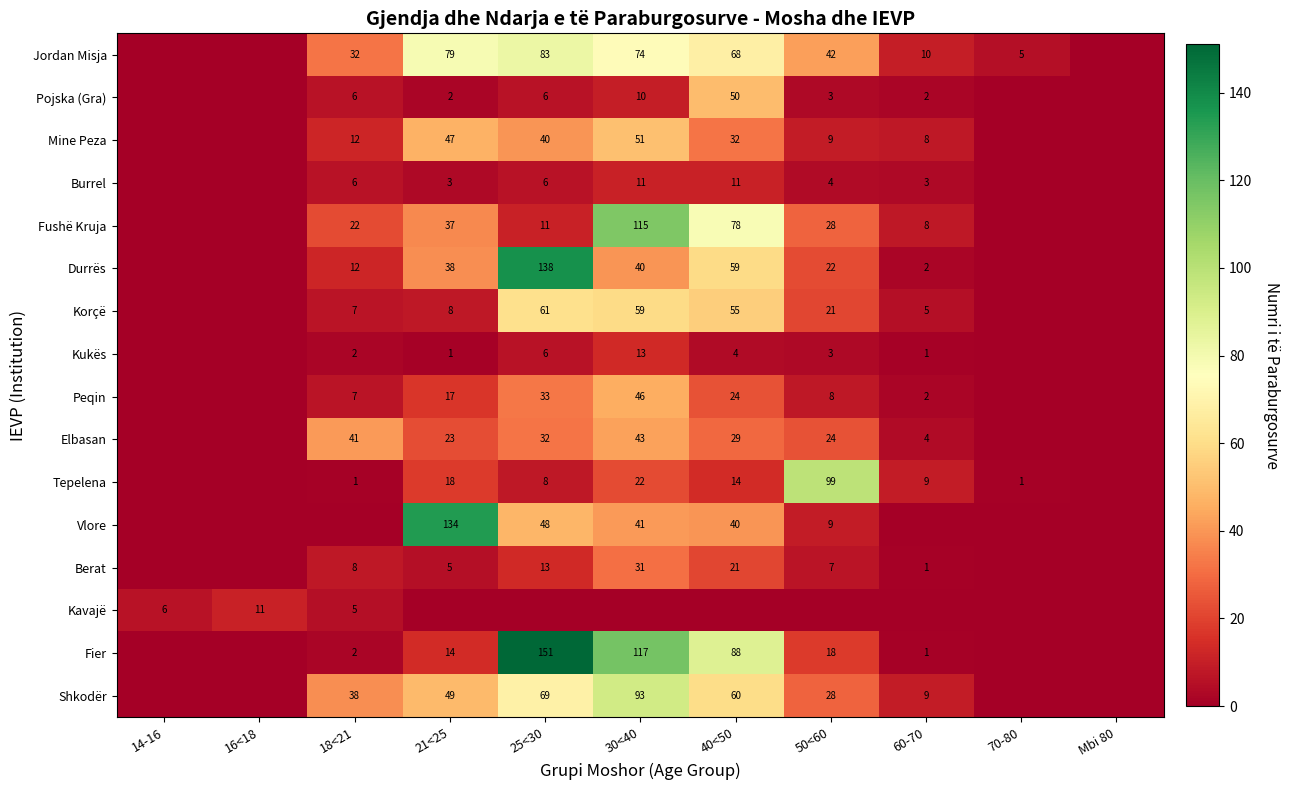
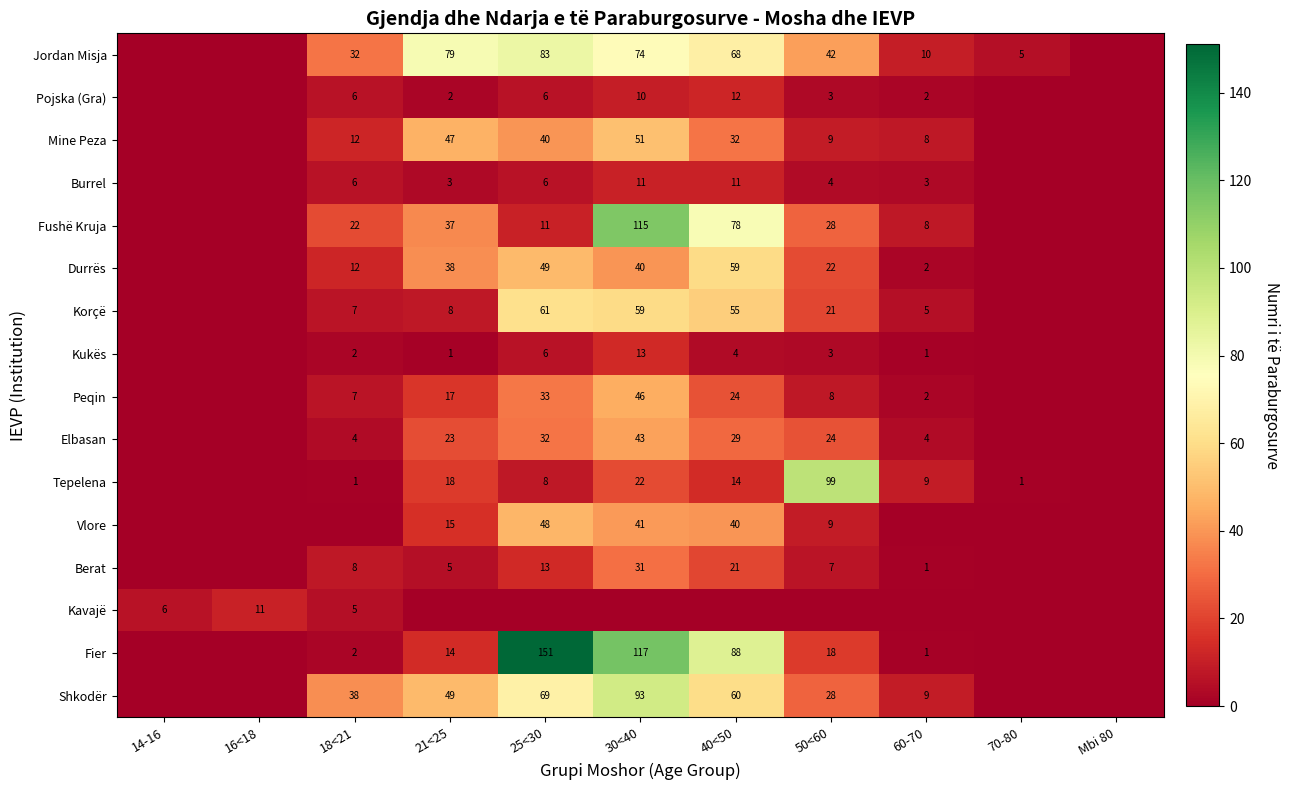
  {
    "Jordan Misja": {
      "18<21": 32,
      "21<25": 79,
      "25<30": 83,
      "30<40": 74,
      "40<50": 68,
      "50<60": 42,
      "60-70": 10,
      "70-80": 5
    },
    "Pojska (Gra)": {
      "18<21": 6,
      "21<25": 2,
      "25<30": 6,
      "30<40": 10,
-     "40<50": 50,
+     "40<50": 12,
      "50<60": 3,
      "60-70": 2
    },
    "Mine Peza": {
      "18<21": 12,
      "21<25": 47,
      "25<30": 40,
      "30<40": 51,
      "40<50": 32,
      "50<60": 9,
      "60-70": 8
    },
    "Burrel": {
      "18<21": 6,
      "21<25": 3,
      "25<30": 6,
      "30<40": 11,
      "40<50": 11,
      "50<60": 4,
      "60-70": 3
    },
    "Fushë Kruja": {
      "18<21": 22,
      "21<25": 37,
      "25<30": 11,
      "30<40": 115,
      "40<50": 78,
      "50<60": 28,
      "60-70": 8
    },
    "Durrës": {
      "18<21": 12,
      "21<25": 38,
-     "25<30": 138,
+     "25<30": 49,
      "30<40": 40,
      "40<50": 59,
      "50<60": 22,
      "60-70": 2
    },
    "Korçë": {
      "18<21": 7,
      "21<25": 8,
      "25<30": 61,
      "30<40": 59,
      "40<50": 55,
      "50<60": 21,
      "60-70": 5
    },
    "Kukës": {
      "18<21": 2,
      "21<25": 1,
      "25<30": 6,
      "30<40": 13,
      "40<50": 4,
      "50<60": 3,
      "60-70": 1
    },
    "Peqin": {
      "18<21": 7,
      "21<25": 17,
      "25<30": 33,
      "30<40": 46,
      "40<50": 24,
      "50<60": 8,
      "60-70": 2
    },
    "Elbasan": {
-     "18<21": 41,
+     "18<21": 4,
      "21<25": 23,
      "25<30": 32,
      "30<40": 43,
      "40<50": 29,
      "50<60": 24,
      "60-70": 4
    },
    "Tepelena": {
      "18<21": 1,
      "21<25": 18,
      "25<30": 8,
      "30<40": 22,
      "40<50": 14,
      "50<60": 99,
      "60-70": 9,
      "70-80": 1
    },
    "Vlore": {
-     "21<25": 134,
+     "21<25": 15,
      "25<30": 48,
      "30<40": 41,
      "40<50": 40,
      "50<60": 9
    },
    "Berat": {
      "18<21": 8,
      "21<25": 5,
      "25<30": 13,
      "30<40": 31,
      "40<50": 21,
      "50<60": 7,
      "60-70": 1
    },
    "Kavajë": {
      "14-16": 6,
      "16<18": 11,
      "18<21": 5
    },
    "Fier": {
      "18<21": 2,
      "21<25": 14,
      "25<30": 151,
      "30<40": 117,
      "40<50": 88,
      "50<60": 18,
      "60-70": 1
    },
    "Shkodër": {
      "18<21": 38,
      "21<25": 49,
      "25<30": 69,
      "30<40": 93,
      "40<50": 60,
      "50<60": 28,
      "60-70": 9
    }
  }
